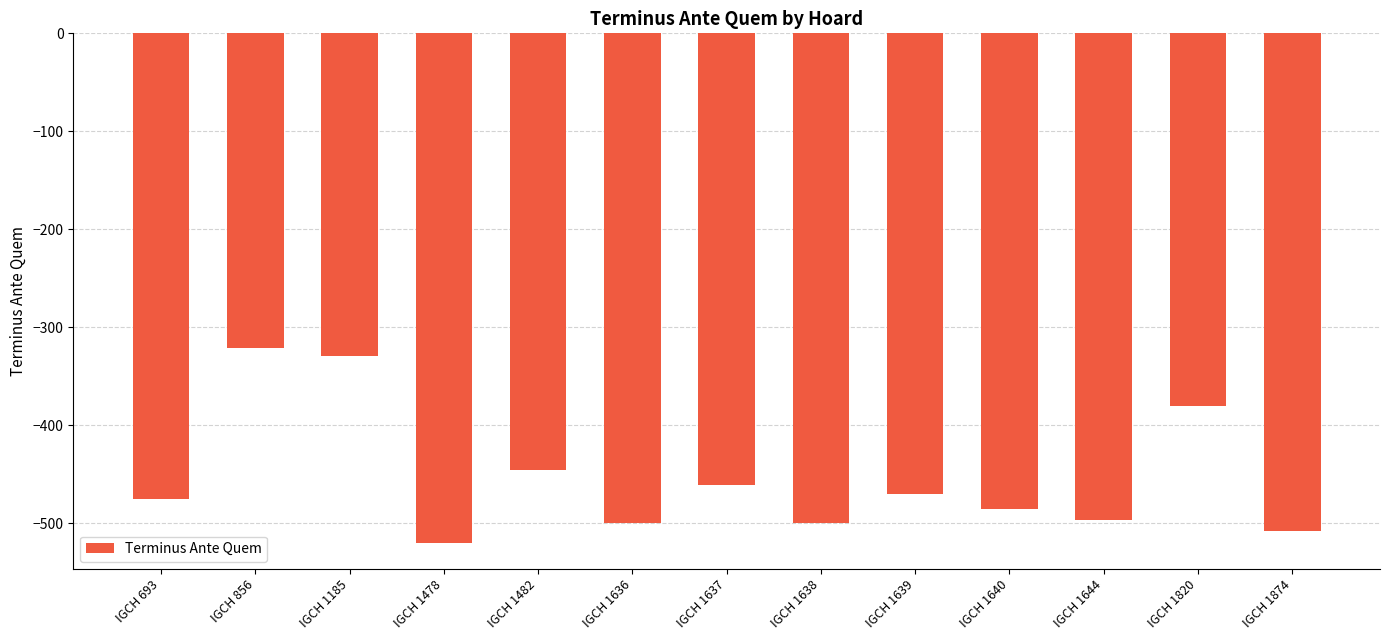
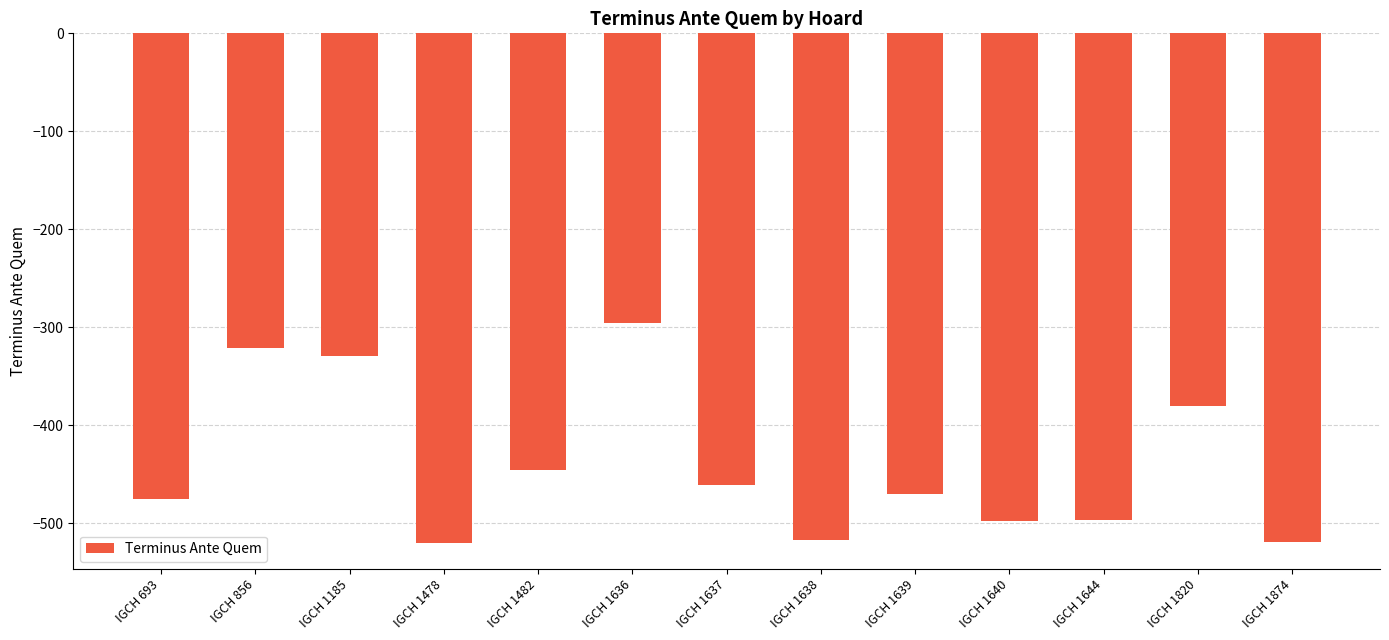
  {
    "IGCH 693": -480,
    "IGCH 856": -320,
    "IGCH 1185": -330,
    "IGCH 1478": -520,
    "IGCH 1482": -450,
-   "IGCH 1636": -500,
+   "IGCH 1636": -300,
    "IGCH 1637": -460,
-   "IGCH 1638": -500,
+   "IGCH 1638": -520,
    "IGCH 1639": -470,
-   "IGCH 1640": -490,
+   "IGCH 1640": -500,
    "IGCH 1644": -500,
    "IGCH 1820": -380,
-   "IGCH 1874": -510
+   "IGCH 1874": -520
  }
